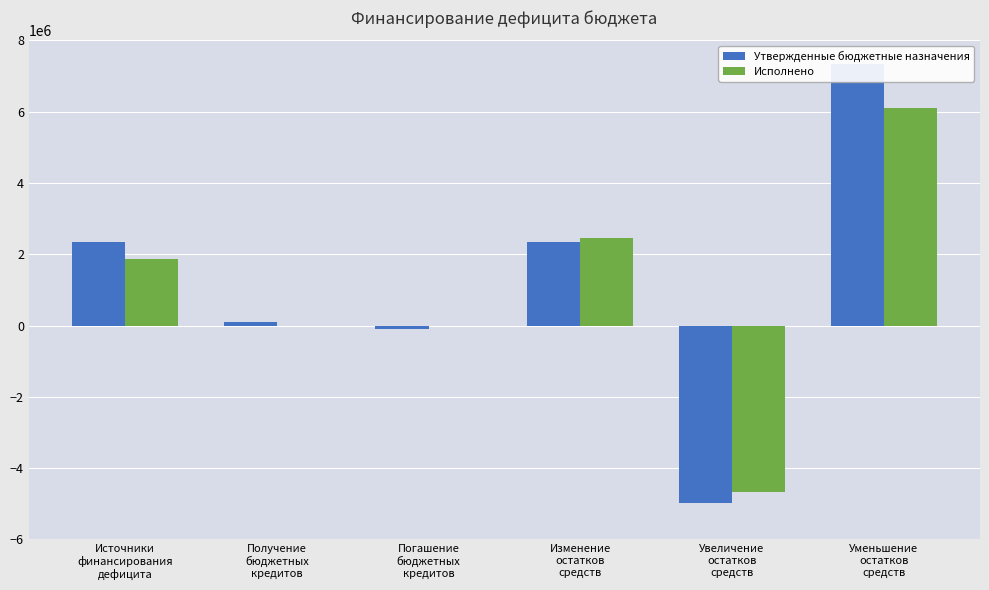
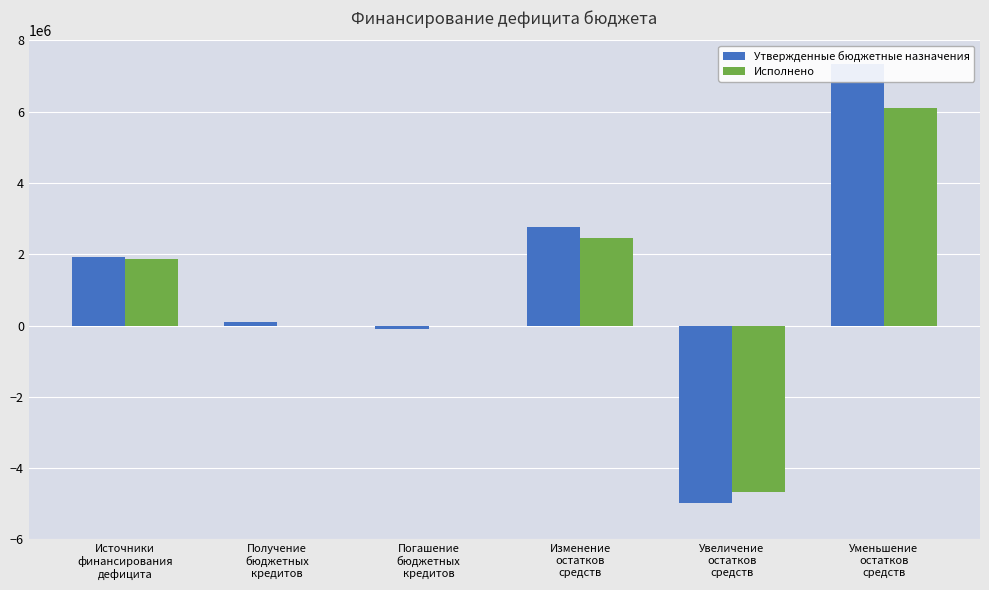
  {
    "Утвержденные бюджетные назначения": {
-     "Источники финансирования дефицита": 2300000,
+     "Источники финансирования дефицита": 1900000,
      "Получение бюджетных кредитов": 100000,
      "Погашение бюджетных кредитов": -100000,
-     "Изменение остатков средств": 2300000,
+     "Изменение остатков средств": 2800000,
      "Увеличение остатков средств": -5000000
    },
    "Исполнено": {
      "Источники финансирования дефицита": 1900000,
      "Получение бюджетных кредитов": 0,
      "Погашение бюджетных кредитов": 0,
      "Изменение остатков средств": 2500000,
      "Увеличение остатков средств": -4700000,
      "Уменьшение остатков средств": 6100000
    }
  }
